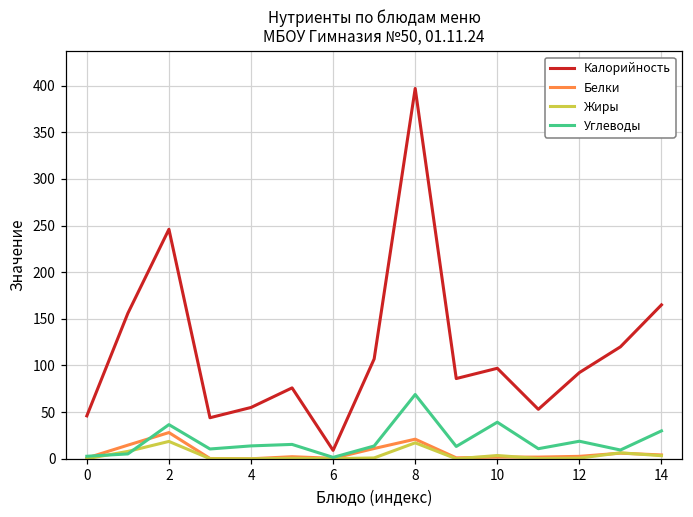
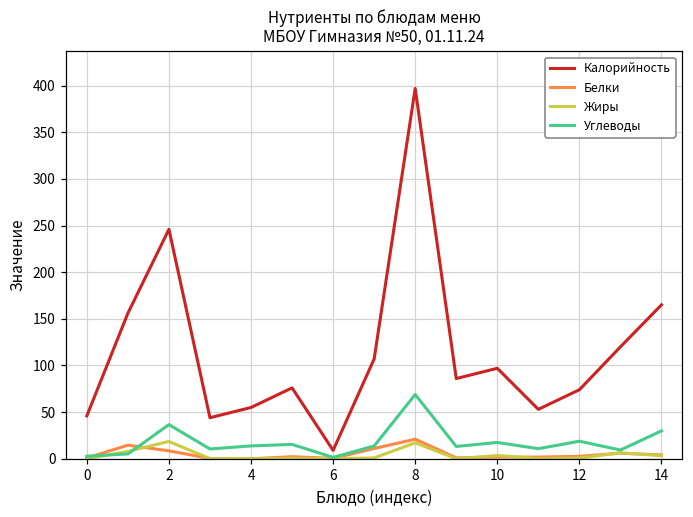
  {
    "Калорийность": {
      "0": 50,
      "2": 250,
      "4": 60,
      "6": 10,
      "8": 400,
      "10": 100,
-     "12": 90,
+     "12": 70,
      "14": 170
    },
    "Белки": {
-     "2": 30,
+     "2": 10,
      "8": 20
    },
    "Жиры": {
      "2": 20,
      "8": 20
    },
    "Углеводы": {
      "2": 40,
      "4": 10,
      "8": 70,
-     "10": 40,
+     "10": 20,
      "12": 20,
      "14": 30
    }
  }
